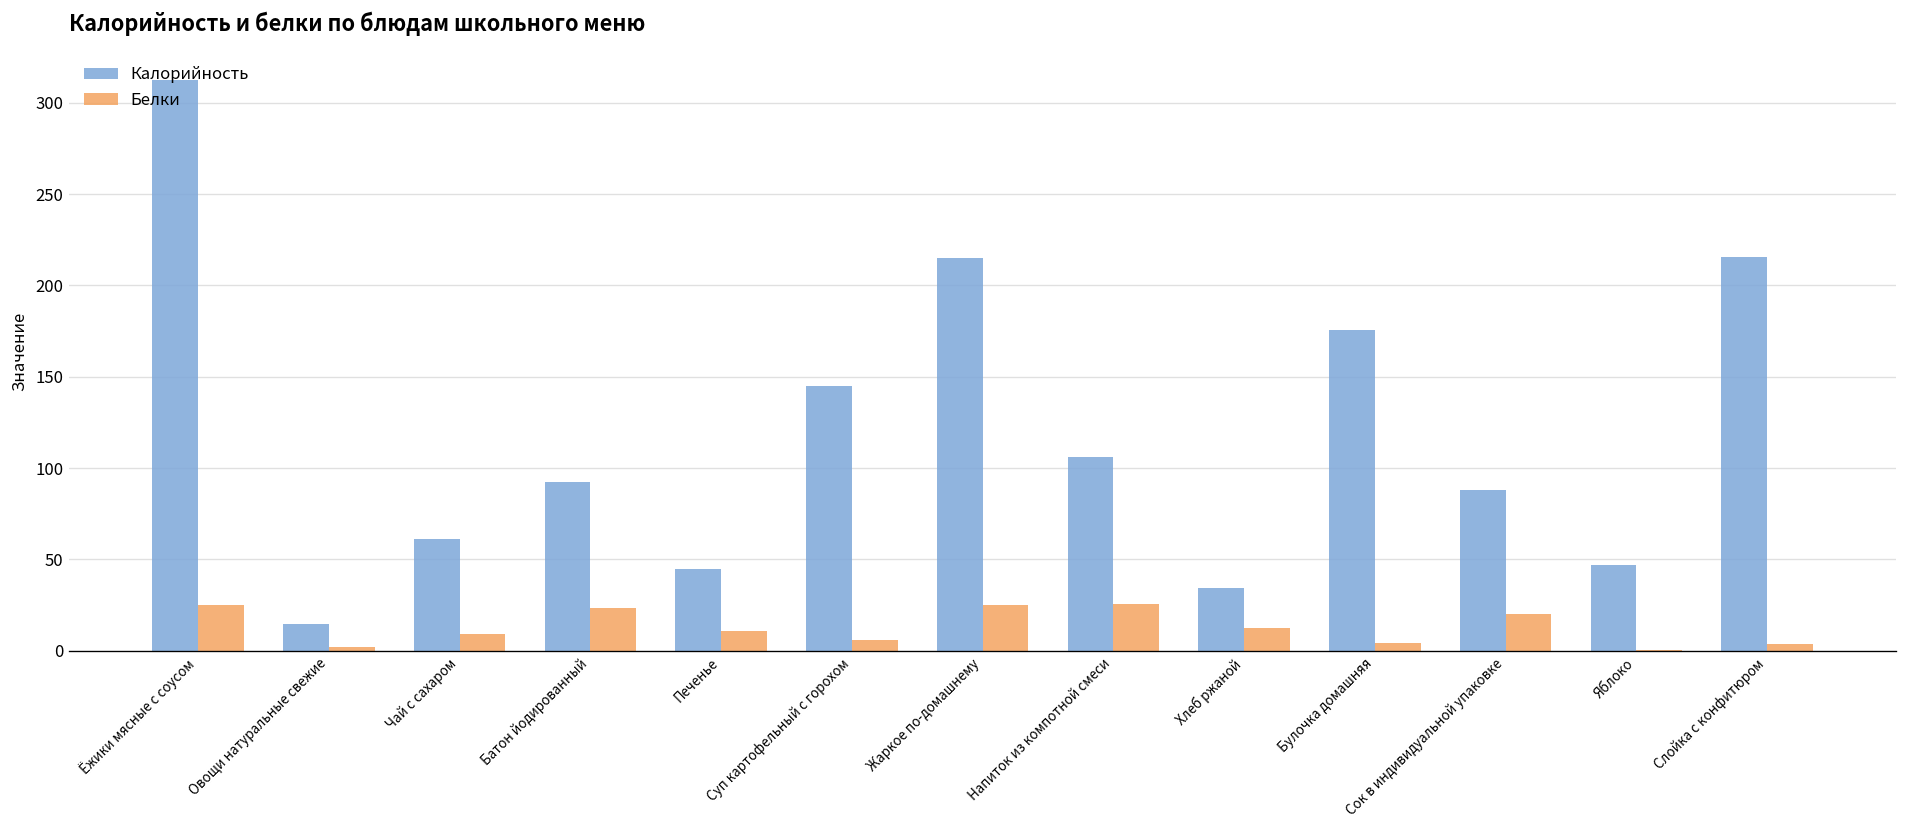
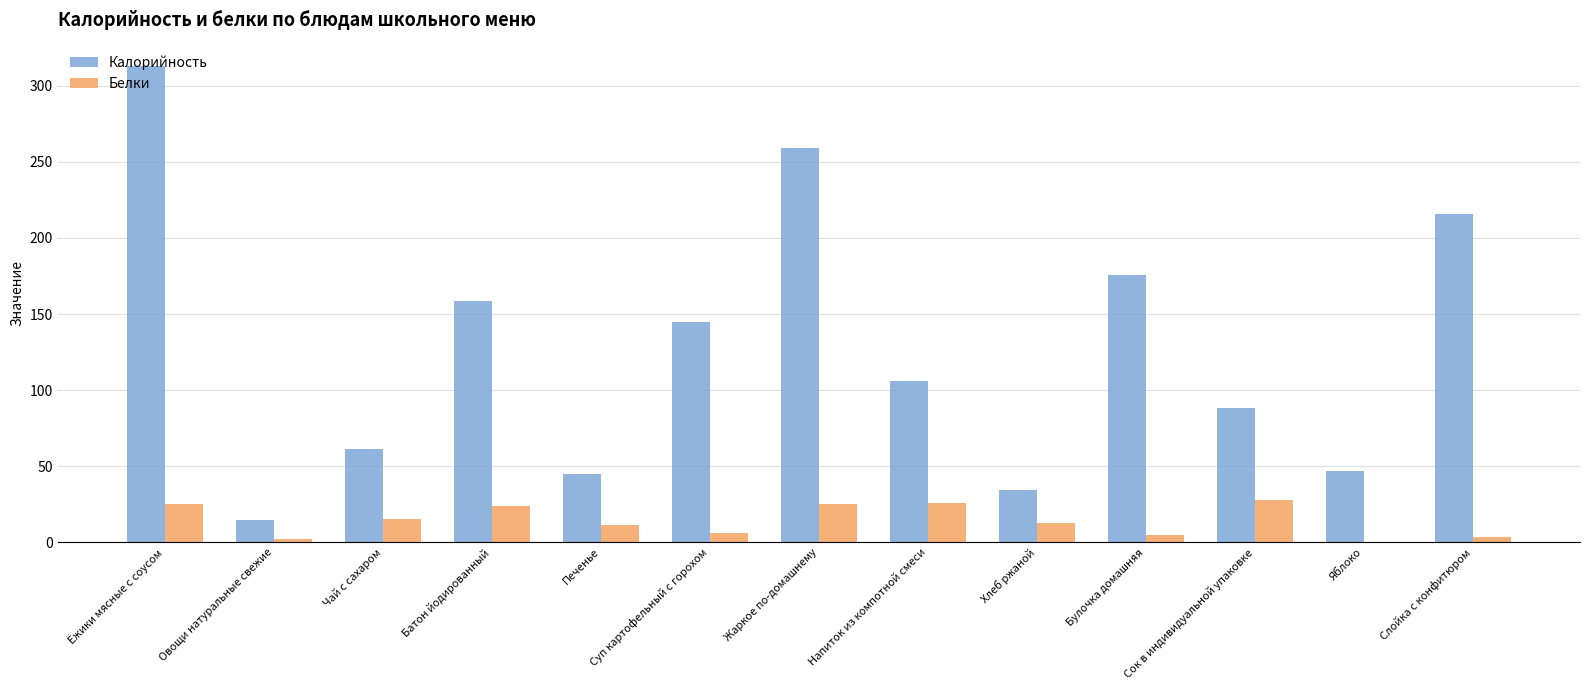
  {
    "Калорийность": {
      "Ёжики мясные с соусом": 313,
      "Овощи натуральные свежие": 15,
      "Чай с сахаром": 61,
-     "Батон йодированный": 93,
+     "Батон йодированный": 158,
      "Печенье": 45,
      "Суп картофельный с горохом": 145,
-     "Жаркое по-домашнему": 215,
+     "Жаркое по-домашнему": 259,
      "Напиток из компотной смеси": 106,
      "Хлеб ржаной": 34,
      "Булочка домашняя": 176,
      "Сок в индивидуальной упаковке": 88,
      "Яблоко": 47,
      "Слойка с конфитюром": 216
    },
    "Белки": {
      "Ёжики мясные с соусом": 25,
      "Овощи натуральные свежие": 2,
-     "Чай с сахаром": 9,
+     "Чай с сахаром": 15,
      "Батон йодированный": 24,
      "Печенье": 11,
      "Суп картофельный с горохом": 6,
      "Жаркое по-домашнему": 25,
      "Напиток из компотной смеси": 26,
      "Хлеб ржаной": 12,
      "Булочка домашняя": 5,
-     "Сок в индивидуальной упаковке": 20,
+     "Сок в индивидуальной упаковке": 28,
      "Слойка с конфитюром": 4
    }
  }
